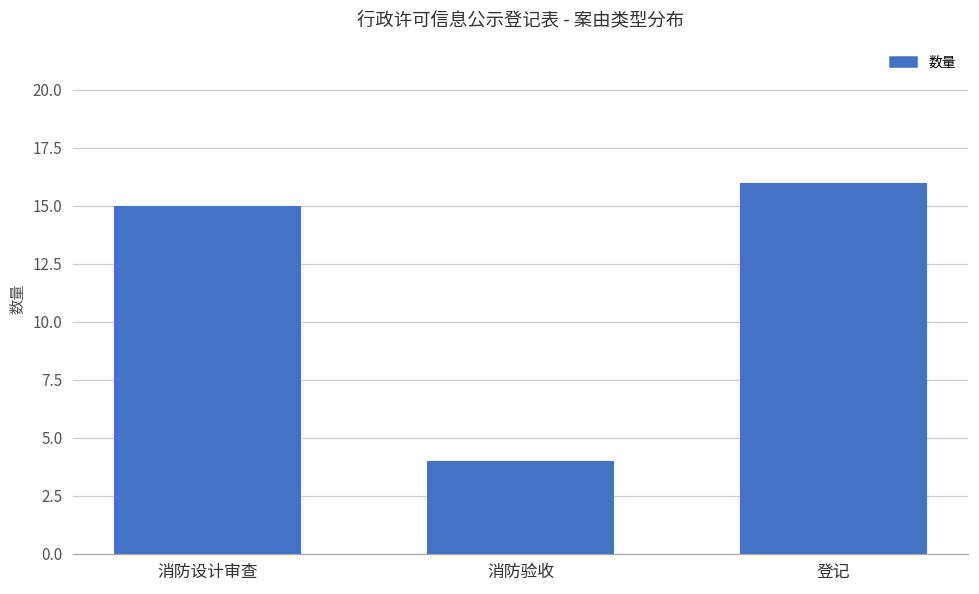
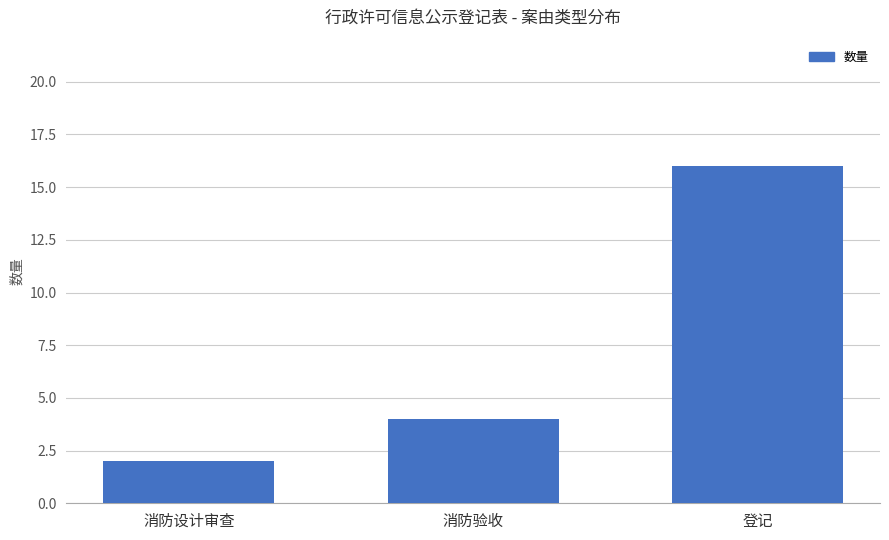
  {
-   "消防设计审查": 15,
+   "消防设计审查": 2,
    "消防验收": 4,
    "登记": 16
  }
